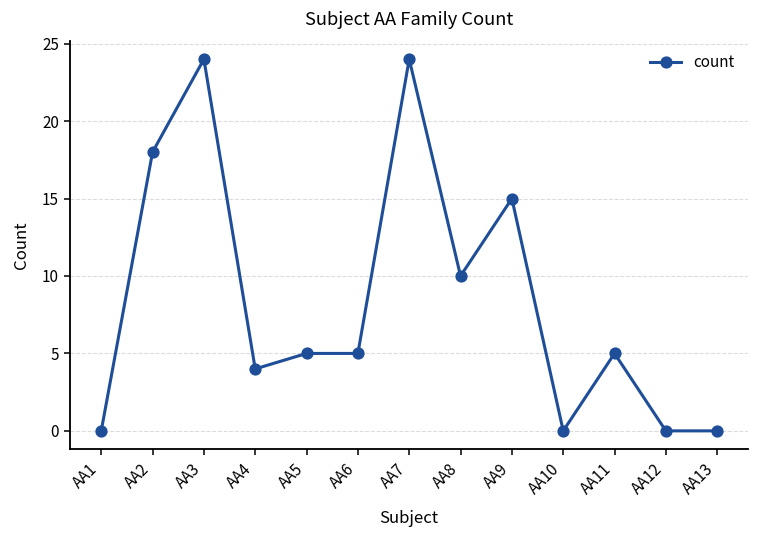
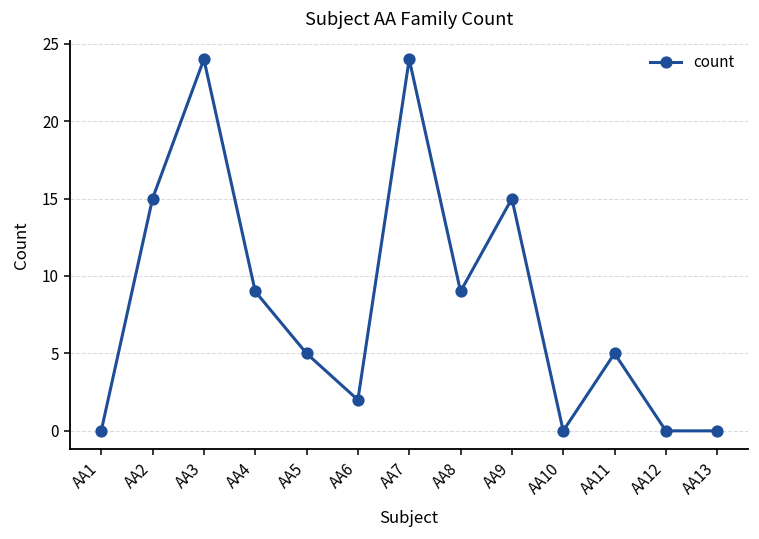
  {
    "AA1": 0,
-   "AA2": 18,
+   "AA2": 15,
    "AA3": 24,
-   "AA4": 4,
+   "AA4": 9,
    "AA5": 5,
-   "AA6": 5,
+   "AA6": 2,
    "AA7": 24,
-   "AA8": 10,
+   "AA8": 9,
    "AA9": 15,
    "AA10": 0,
    "AA11": 5,
    "AA12": 0,
    "AA13": 0
  }
